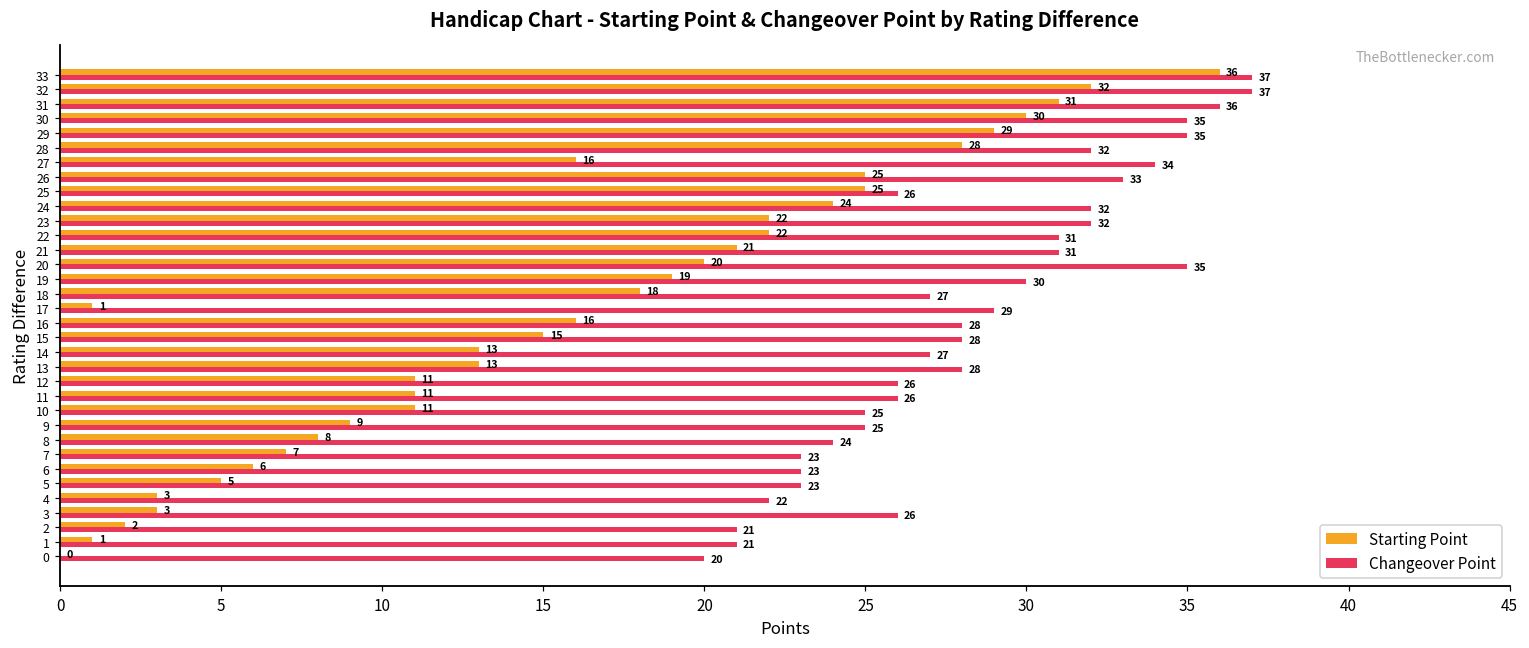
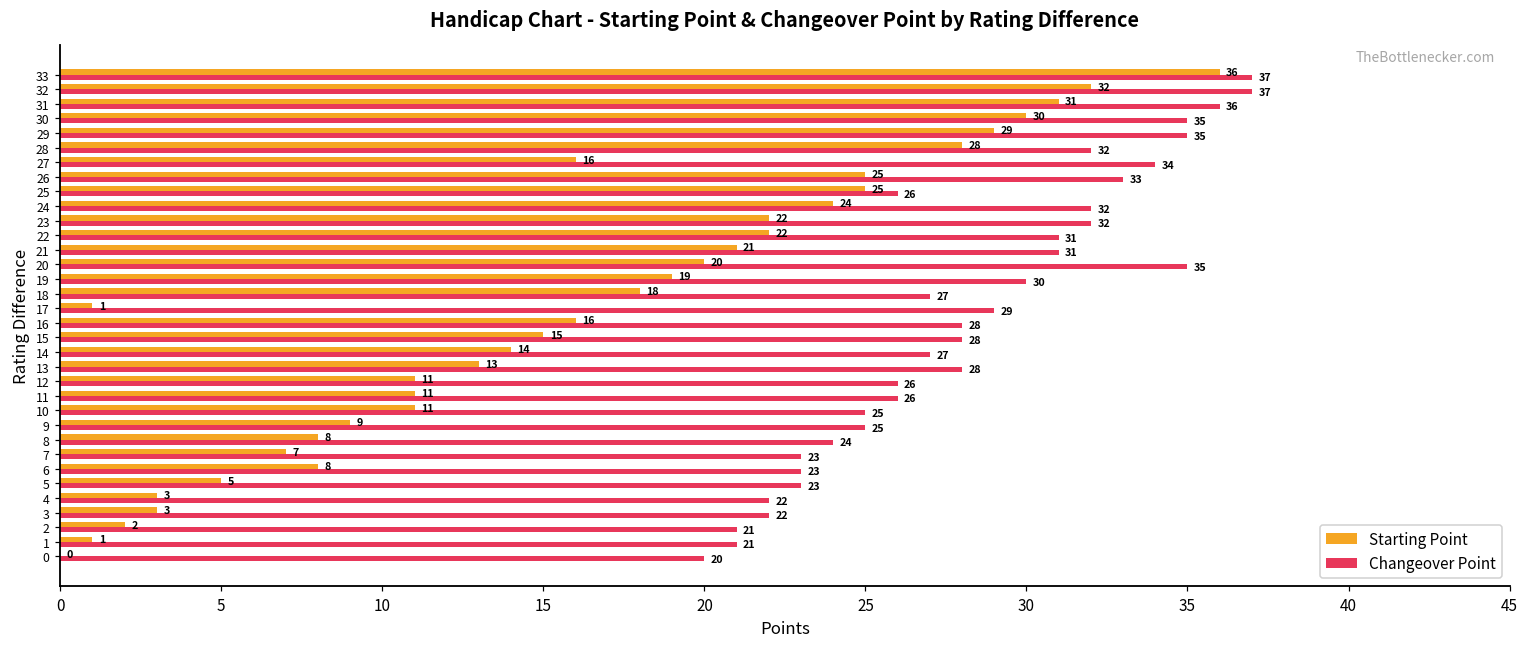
  {
    "Starting Point": {
      "33": 36,
      "32": 32,
      "31": 31,
      "30": 30,
      "29": 29,
      "28": 28,
      "27": 16,
      "26": 25,
      "25": 25,
      "24": 24,
      "23": 22,
      "22": 22,
      "21": 21,
      "20": 20,
      "19": 19,
      "18": 18,
      "17": 1,
      "16": 16,
      "15": 15,
-     "14": 13,
+     "14": 14,
      "13": 13,
      "12": 11,
      "11": 11,
      "10": 11,
      "9": 9,
      "8": 8,
      "7": 7,
-     "6": 6,
+     "6": 8,
      "5": 5,
      "4": 3,
      "3": 3,
      "2": 2,
      "1": 1,
      "0": 0
    },
    "Changeover Point": {
      "33": 37,
      "32": 37,
      "31": 36,
      "30": 35,
      "29": 35,
      "28": 32,
      "27": 34,
      "26": 33,
      "25": 26,
      "24": 32,
      "23": 32,
      "22": 31,
      "21": 31,
      "20": 35,
      "19": 30,
      "18": 27,
      "17": 29,
      "16": 28,
      "15": 28,
      "14": 27,
      "13": 28,
      "12": 26,
      "11": 26,
      "10": 25,
      "9": 25,
      "8": 24,
      "7": 23,
      "6": 23,
      "5": 23,
      "4": 22,
-     "3": 26,
+     "3": 22,
      "2": 21,
      "1": 21,
      "0": 20
    }
  }
